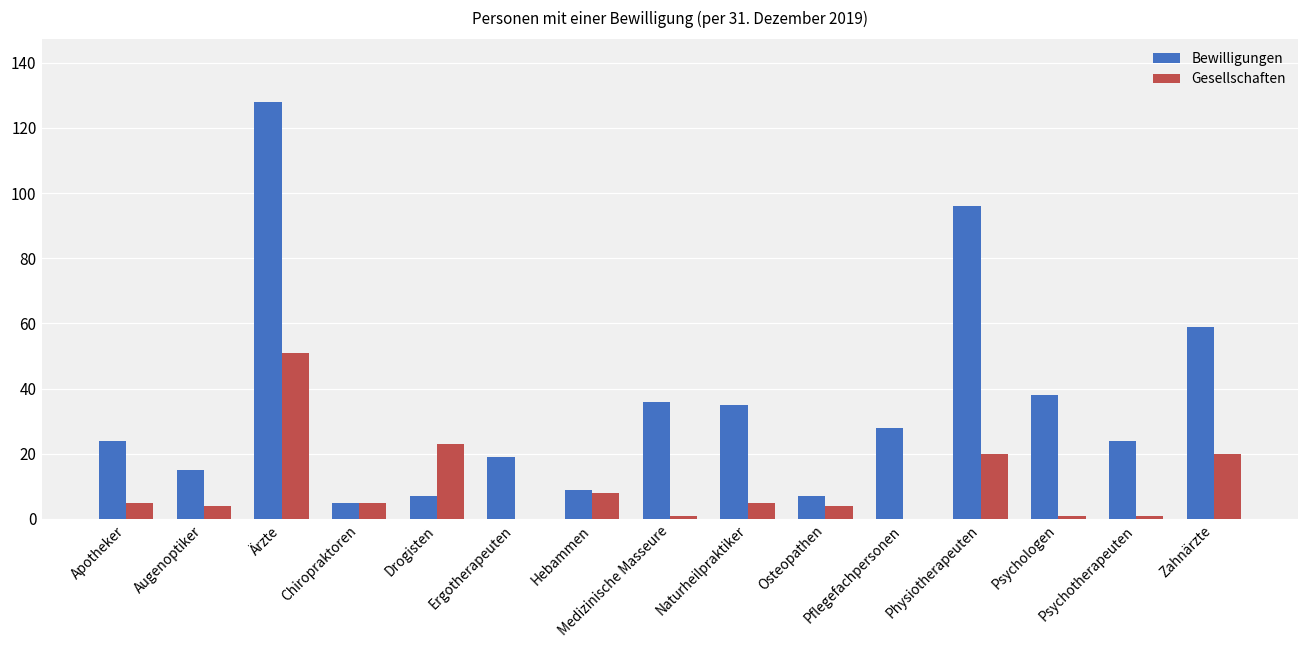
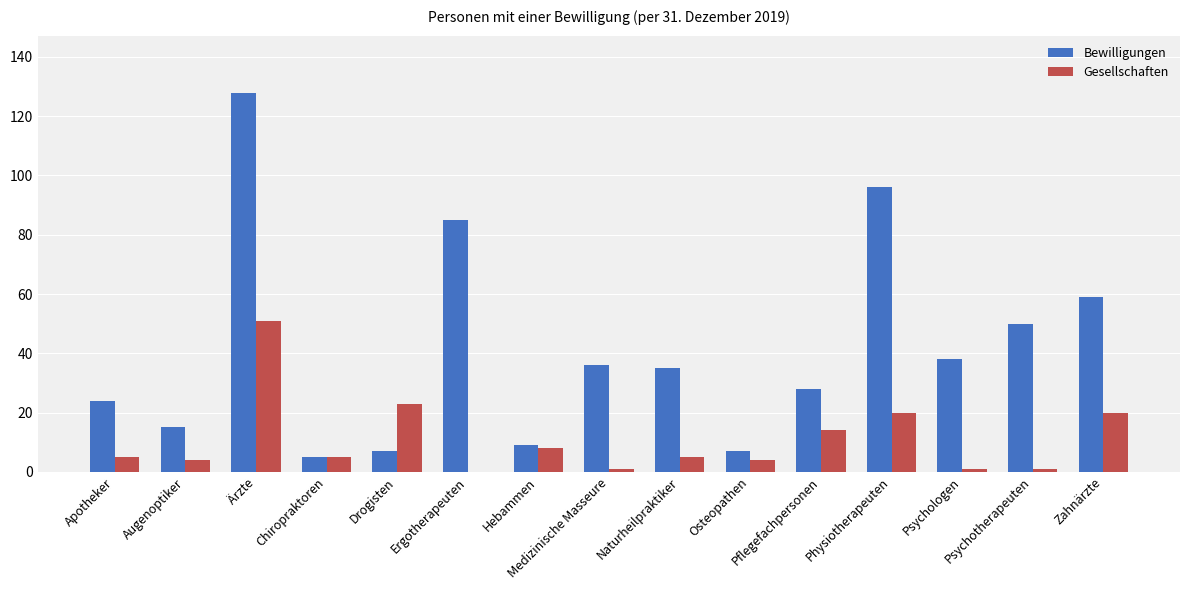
  {
    "Bewilligungen": {
      "Apotheker": 24,
      "Augenoptiker": 15,
      "Ärzte": 128,
      "Chiropraktoren": 5,
      "Drogisten": 7,
-     "Ergotherapeuten": 19,
+     "Ergotherapeuten": 85,
      "Hebammen": 9,
      "Medizinische Masseure": 36,
      "Naturheilpraktiker": 35,
      "Osteopathen": 7,
      "Pflegefachpersonen": 28,
      "Physiotherapeuten": 96,
      "Psychologen": 38,
-     "Psychotherapeuten": 24,
+     "Psychotherapeuten": 50,
      "Zahnärzte": 59
    },
    "Gesellschaften": {
      "Apotheker": 5,
      "Augenoptiker": 4,
      "Ärzte": 51,
      "Chiropraktoren": 5,
      "Drogisten": 23,
      "Ergotherapeuten": 0,
      "Hebammen": 8,
      "Medizinische Masseure": 1,
      "Naturheilpraktiker": 5,
      "Osteopathen": 4,
-     "Pflegefachpersonen": 0,
+     "Pflegefachpersonen": 14,
      "Physiotherapeuten": 20,
      "Psychologen": 1,
      "Psychotherapeuten": 1,
      "Zahnärzte": 20
    }
  }
